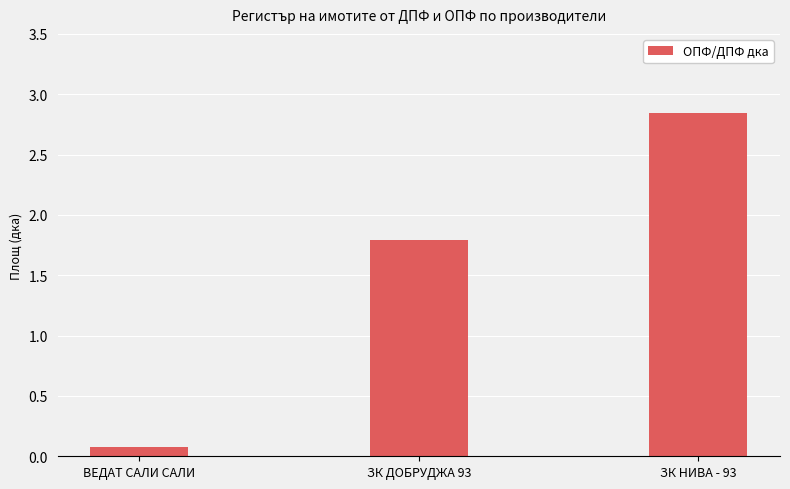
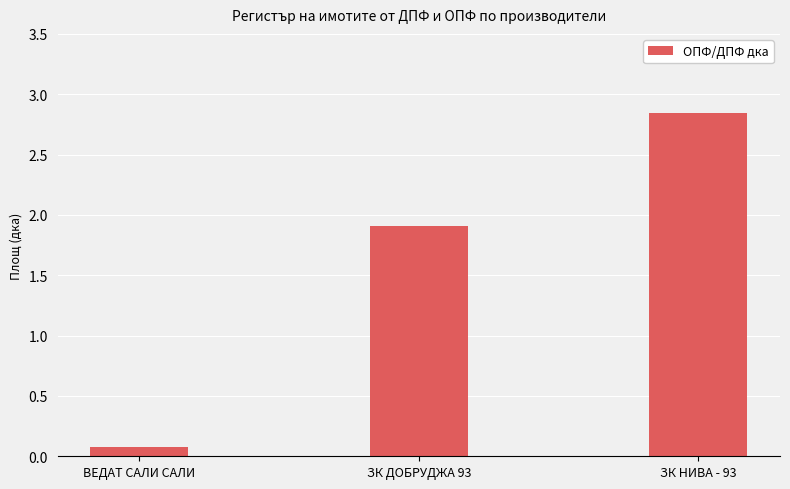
  {
    "ВЕДАТ САЛИ САЛИ": 0.08,
-   "ЗК ДОБРУДЖА 93": 1.79,
+   "ЗК ДОБРУДЖА 93": 1.91,
    "ЗК НИВА - 93": 2.85
  }
